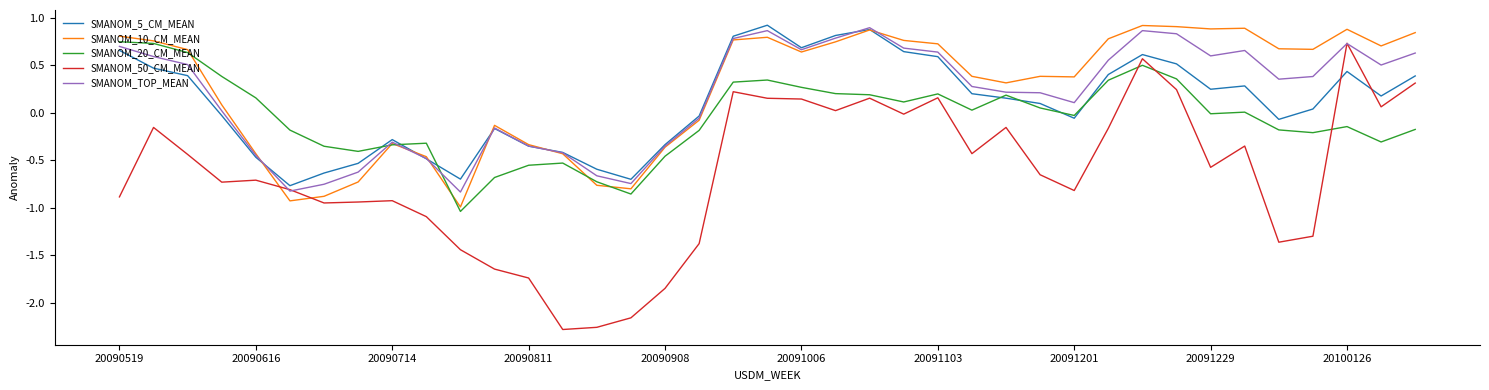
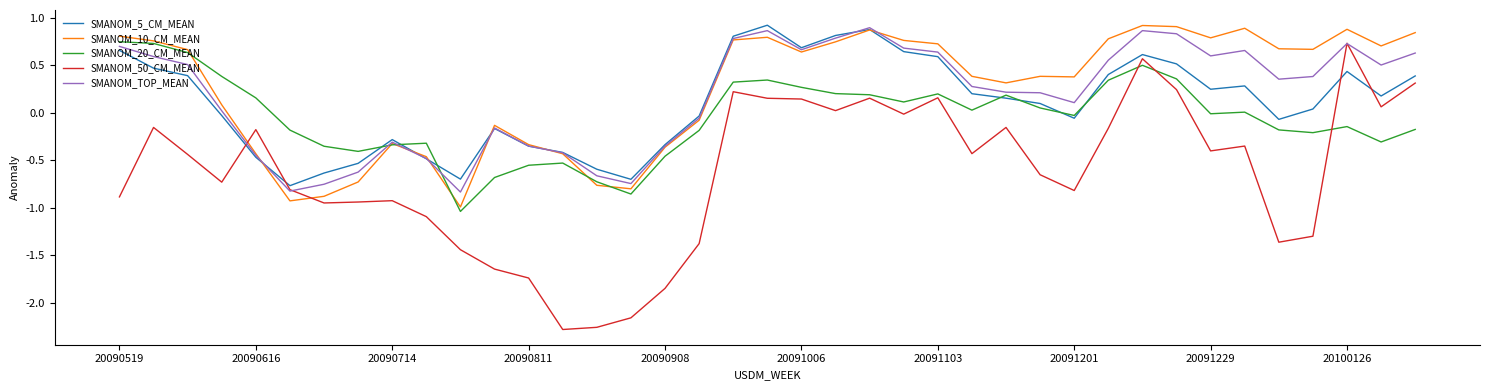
  {
    "SMANOM_5_CM_MEAN": {
      "20090519": 0.7,
      "20090714": -0.3,
      "20091103": 0.6,
      "20091201": -0.1,
      "20091229": 0.2,
      "20100126": 0.4
    },
    "SMANOM_10_CM_MEAN": {
      "20090519": 0.8,
      "20091103": 0.7,
      "20091201": 0.4,
-     "20091229": 0.9,
+     "20091229": 0.8,
      "20100126": 0.9
    },
    "SMANOM_20_CM_MEAN": {
      "20090519": 0.7,
      "20090616": 0.2,
      "20090811": -0.6,
      "20090908": -0.5,
      "20091006": 0.3,
      "20091103": 0.2,
      "20091201": 0.0,
      "20091229": 0.0,
      "20100126": -0.1
    },
    "SMANOM_50_CM_MEAN": {
      "20090519": -0.9,
-     "20090616": -0.7,
+     "20090616": -0.2,
      "20090714": -0.9,
      "20090811": -1.7,
      "20090908": -1.8,
      "20091006": 0.1,
      "20091103": 0.2,
      "20091201": -0.8,
-     "20091229": -0.6
+     "20091229": -0.4
    },
    "SMANOM_TOP_MEAN": {
      "20090519": 0.7,
      "20091103": 0.6,
      "20091201": 0.1,
      "20091229": 0.6
    }
  }
